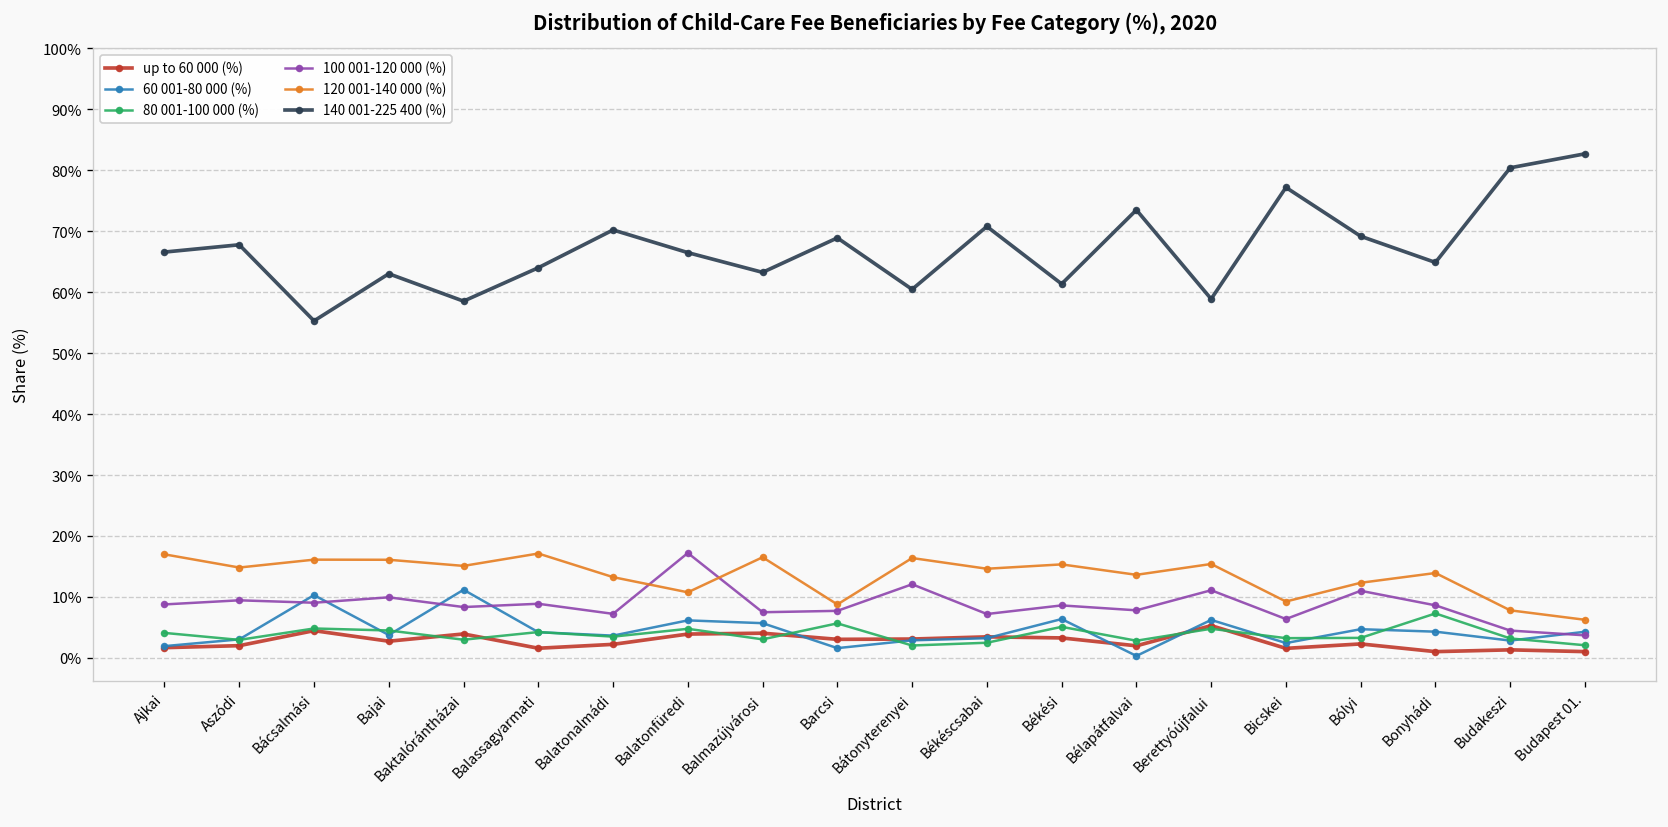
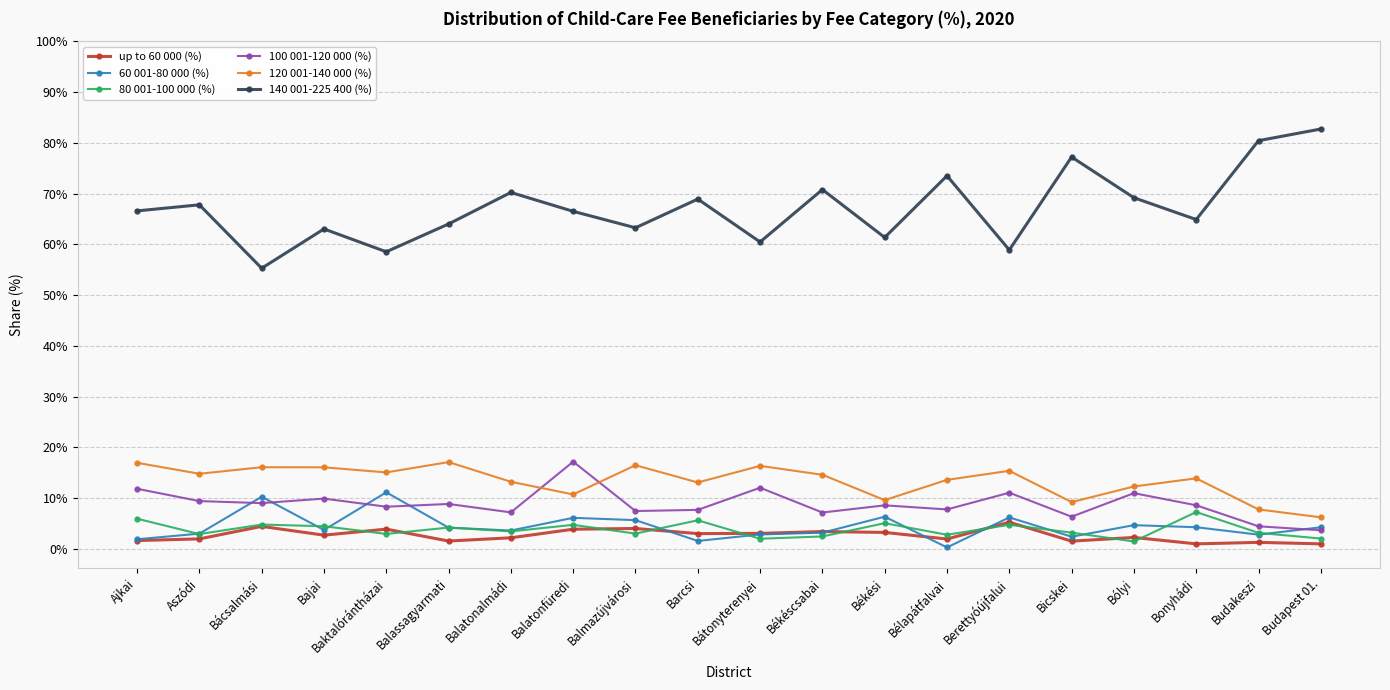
  {
    "up to 60 000 (%)": {
      "Aszódi": "2%",
      "Bajai": "3%",
      "Baktalórántházai": "4%",
      "Balassagyarmati": "2%",
      "Balatonalmádi": "2%",
      "Balatonfüredi": "4%",
      "Balmazújvárosi": "4%",
      "Barcsi": "3%",
      "Békési": "3%",
      "Bélapátfalvai": "2%",
      "Berettyóújfalui": "5%",
      "Bicskei": "2%",
      "Bólyi": "2%",
      "Bonyhádi": "1%",
      "Budakeszi": "1%",
      "Budapest 01.": "1%"
    },
    "60 001-80 000 (%)": {
      "Bácsalmási": "10%",
      "Bajai": "4%",
      "Baktalórántházai": "11%",
      "Balatonfüredi": "6%",
      "Balmazújvárosi": "6%",
      "Barcsi": "2%",
      "Békési": "6%",
      "Bélapátfalvai": "0%",
      "Berettyóújfalui": "6%",
      "Bicskei": "2%",
      "Bólyi": "5%",
      "Bonyhádi": "4%",
      "Budapest 01.": "4%"
    },
    "80 001-100 000 (%)": {
-     "Ajkai": "4%",
+     "Ajkai": "6%",
      "Bajai": "4%",
      "Baktalórántházai": "3%",
      "Balatonfüredi": "5%",
      "Balmazújvárosi": "3%",
      "Barcsi": "6%",
      "Bátonyterenyei": "2%",
      "Békéscsabai": "2%",
      "Békési": "5%",
      "Bélapátfalvai": "3%",
      "Berettyóújfalui": "5%",
      "Bicskei": "3%",
-     "Bólyi": "3%",
+     "Bólyi": "1%",
      "Bonyhádi": "7%",
      "Budapest 01.": "2%"
    },
    "100 001-120 000 (%)": {
-     "Ajkai": "9%",
+     "Ajkai": "12%",
      "Aszódi": "9%",
      "Bácsalmási": "9%",
      "Bajai": "10%",
      "Baktalórántházai": "8%",
      "Balassagyarmati": "9%",
      "Balatonalmádi": "7%",
      "Balatonfüredi": "17%",
      "Balmazújvárosi": "7%",
      "Barcsi": "8%",
      "Bátonyterenyei": "12%",
      "Békéscsabai": "7%",
      "Békési": "9%",
      "Bélapátfalvai": "8%",
      "Berettyóújfalui": "11%",
      "Bicskei": "6%",
      "Bólyi": "11%",
      "Bonyhádi": "9%",
      "Budakeszi": "4%",
      "Budapest 01.": "4%"
    },
    "120 001-140 000 (%)": {
      "Ajkai": "17%",
      "Aszódi": "15%",
      "Bácsalmási": "16%",
      "Bajai": "16%",
      "Baktalórántházai": "15%",
      "Balassagyarmati": "17%",
      "Balatonalmádi": "13%",
      "Balatonfüredi": "11%",
      "Balmazújvárosi": "17%",
-     "Barcsi": "9%",
+     "Barcsi": "13%",
      "Bátonyterenyei": "16%",
      "Békéscsabai": "15%",
-     "Békési": "15%",
+     "Békési": "10%",
      "Bélapátfalvai": "14%",
      "Berettyóújfalui": "15%",
      "Bicskei": "9%",
      "Bólyi": "12%",
      "Bonyhádi": "14%",
      "Budakeszi": "8%",
      "Budapest 01.": "6%"
    },
    "140 001-225 400 (%)": {
      "Ajkai": "67%",
      "Aszódi": "68%",
      "Bácsalmási": "55%",
      "Bajai": "63%",
      "Baktalórántházai": "59%",
      "Balassagyarmati": "64%",
      "Balatonalmádi": "70%",
      "Balatonfüredi": "66%",
      "Balmazújvárosi": "63%",
      "Barcsi": "69%",
      "Bátonyterenyei": "60%",
      "Békéscsabai": "71%",
      "Békési": "61%",
      "Bélapátfalvai": "73%",
      "Berettyóújfalui": "59%",
      "Bicskei": "77%",
      "Bólyi": "69%",
      "Bonyhádi": "65%",
      "Budakeszi": "80%",
      "Budapest 01.": "83%"
    }
  }
